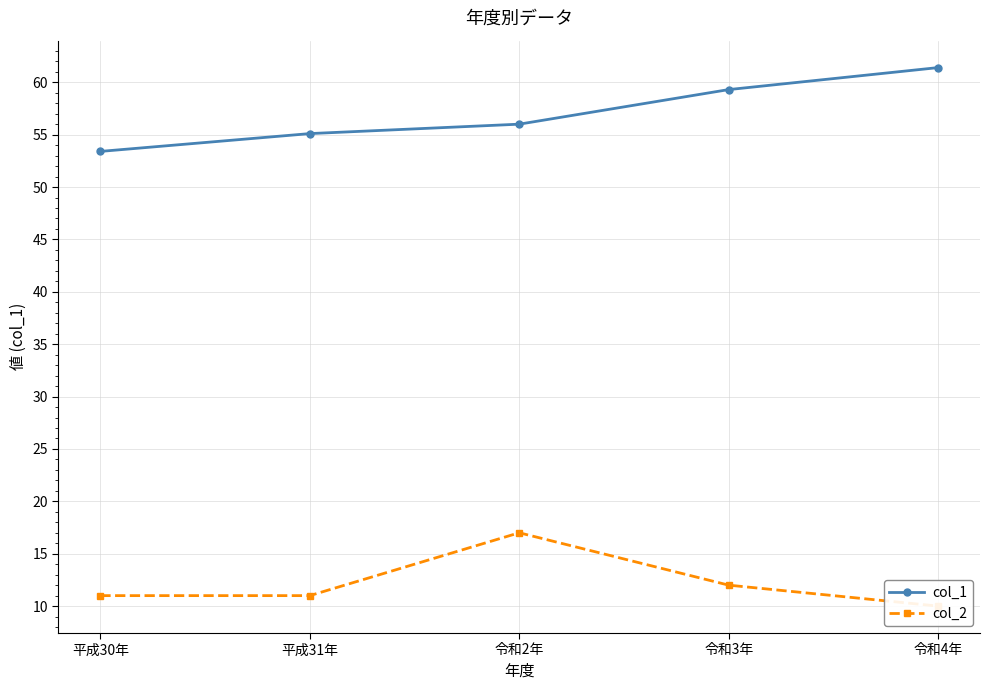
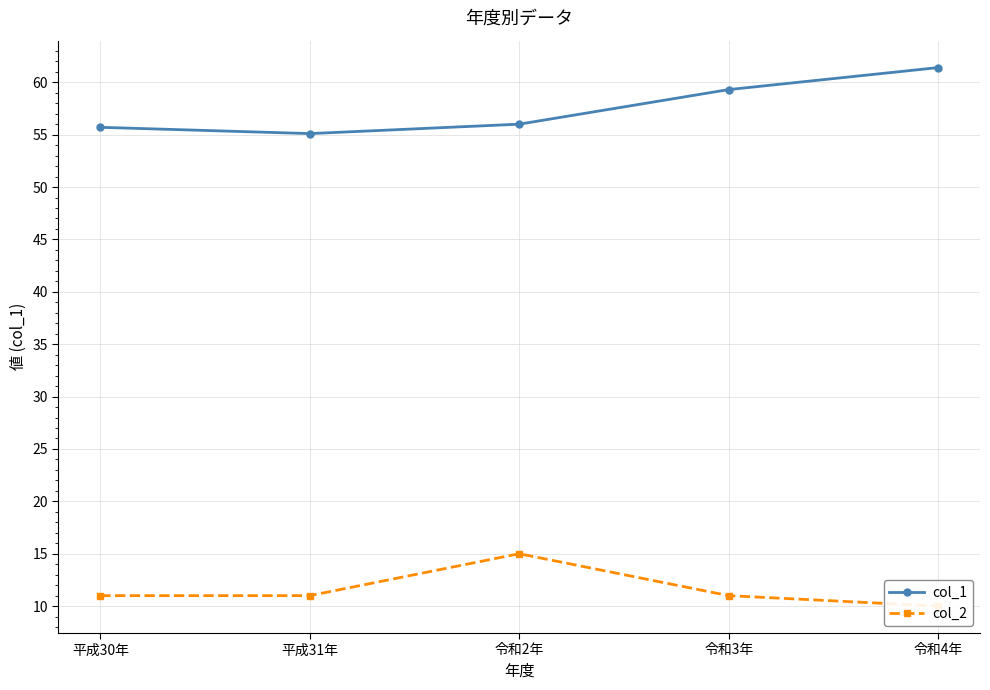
  {
    "col_1": {
-     "平成30年": 53.4,
+     "平成30年": 55.7,
      "平成31年": 55.1,
      "令和2年": 56.0,
      "令和3年": 59.3,
      "令和4年": 61.4
    },
    "col_2": {
      "平成30年": 11,
      "平成31年": 11,
-     "令和2年": 17,
-     "令和3年": 12
+     "令和2年": 15,
+     "令和3年": 11
    }
  }
